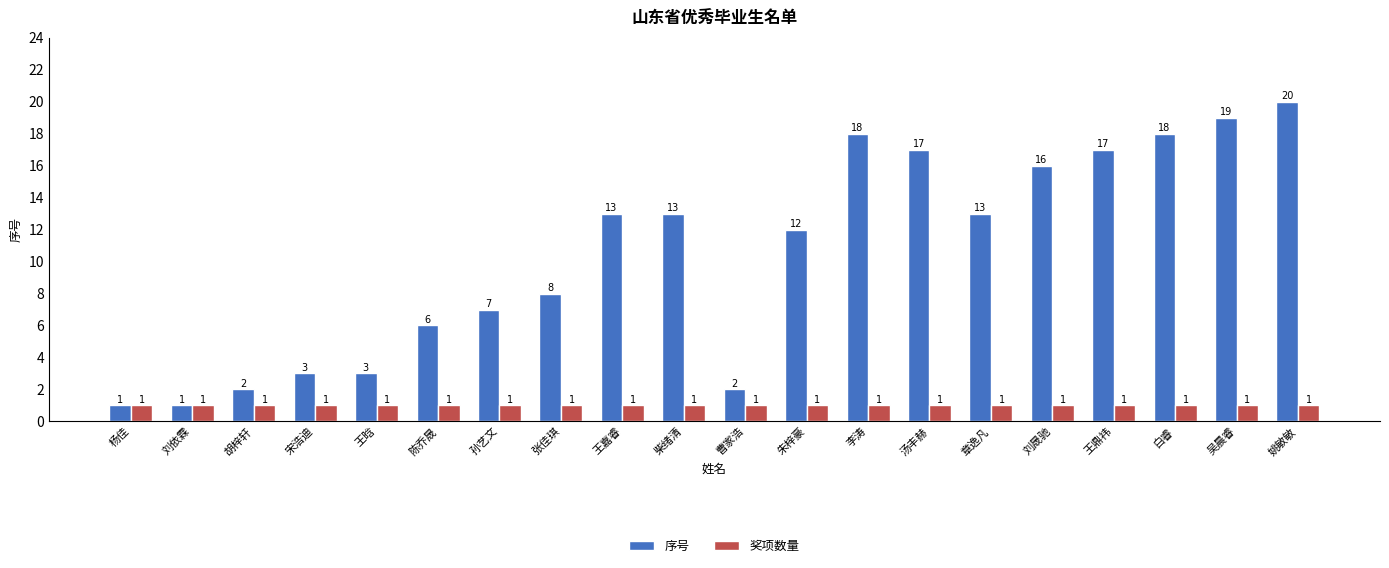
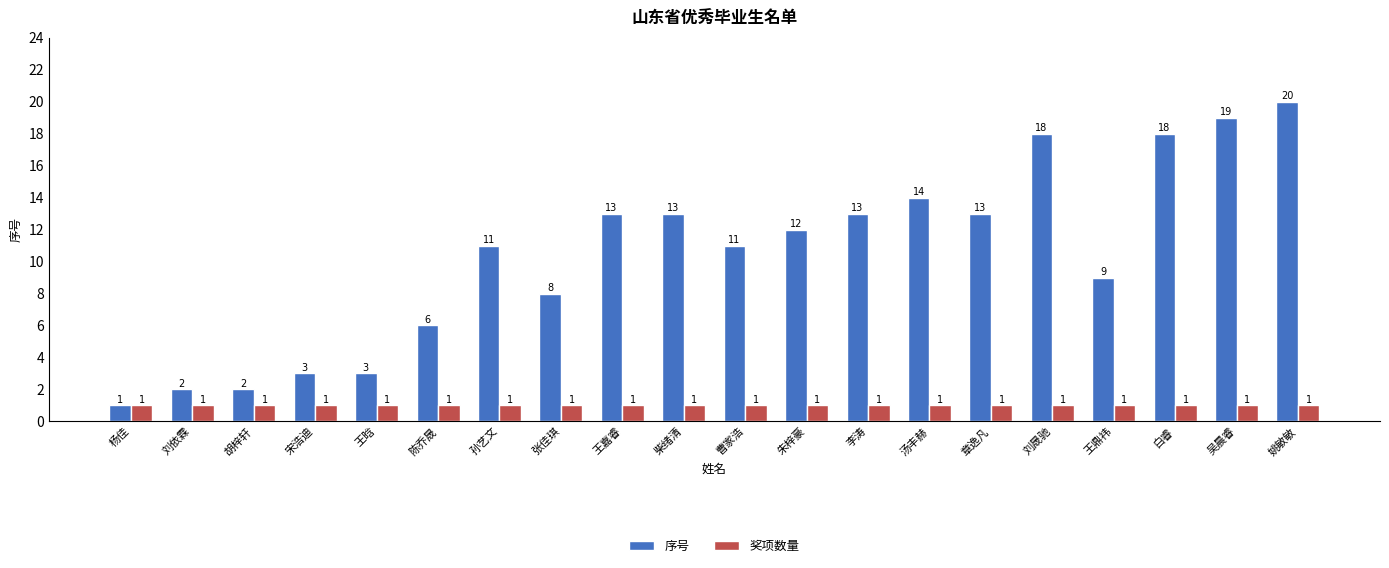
  {
    "序号": {
      "杨佳": 1,
-     "刘依霖": 1,
+     "刘依霖": 2,
      "胡梓轩": 2,
      "宋浩迪": 3,
      "王晗": 3,
      "陈乔晟": 6,
-     "孙艺文": 7,
+     "孙艺文": 11,
      "张佳琪": 8,
      "王嘉睿": 13,
      "柴绪清": 13,
-     "曹家浩": 2,
+     "曹家浩": 11,
      "朱梓豪": 12,
-     "李涛": 18,
-     "汤丰赫": 17,
+     "李涛": 13,
+     "汤丰赫": 14,
      "章逸凡": 13,
-     "刘晟驰": 16,
-     "王鼎祎": 17,
+     "刘晟驰": 18,
+     "王鼎祎": 9,
      "白睿": 18,
      "吴晨睿": 19,
      "姚敏敏": 20
    },
    "奖项数量": {
      "杨佳": 1,
      "刘依霖": 1,
      "胡梓轩": 1,
      "宋浩迪": 1,
      "王晗": 1,
      "陈乔晟": 1,
      "孙艺文": 1,
      "张佳琪": 1,
      "王嘉睿": 1,
      "柴绪清": 1,
      "曹家浩": 1,
      "朱梓豪": 1,
      "李涛": 1,
      "汤丰赫": 1,
      "章逸凡": 1,
      "刘晟驰": 1,
      "王鼎祎": 1,
      "白睿": 1,
      "吴晨睿": 1,
      "姚敏敏": 1
    }
  }
